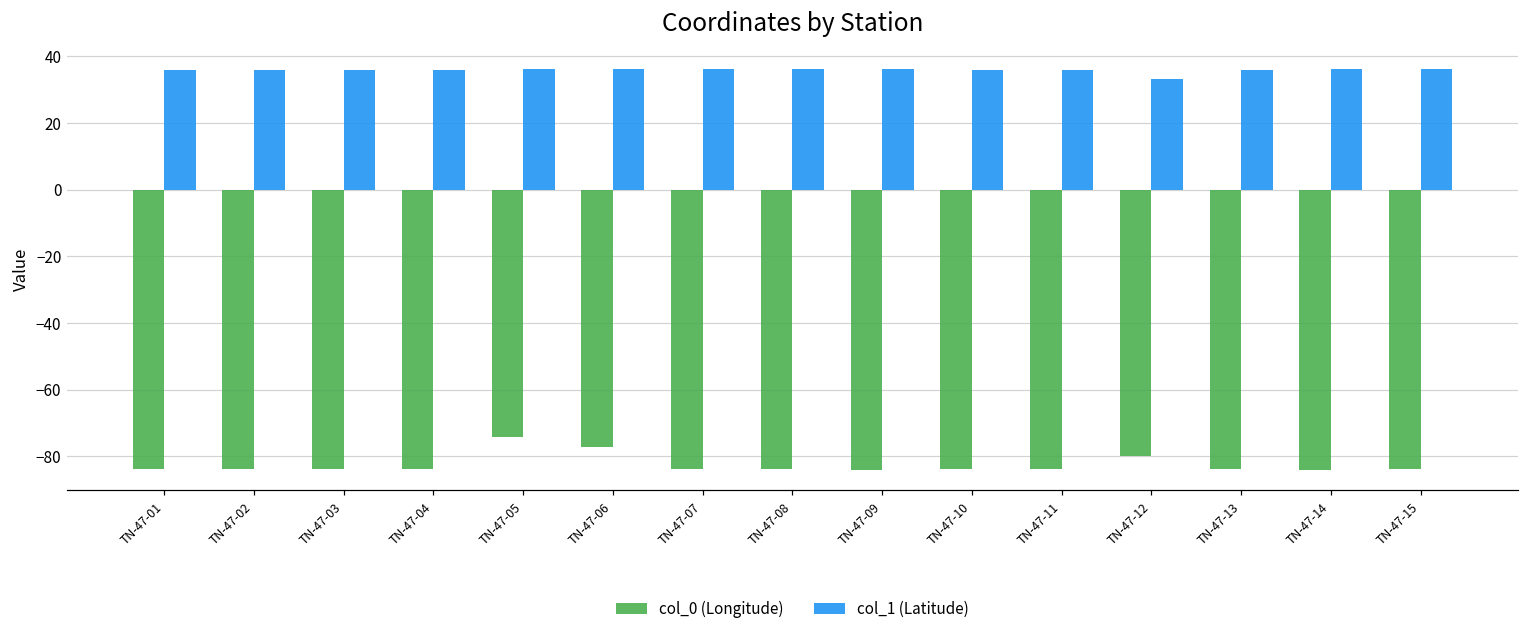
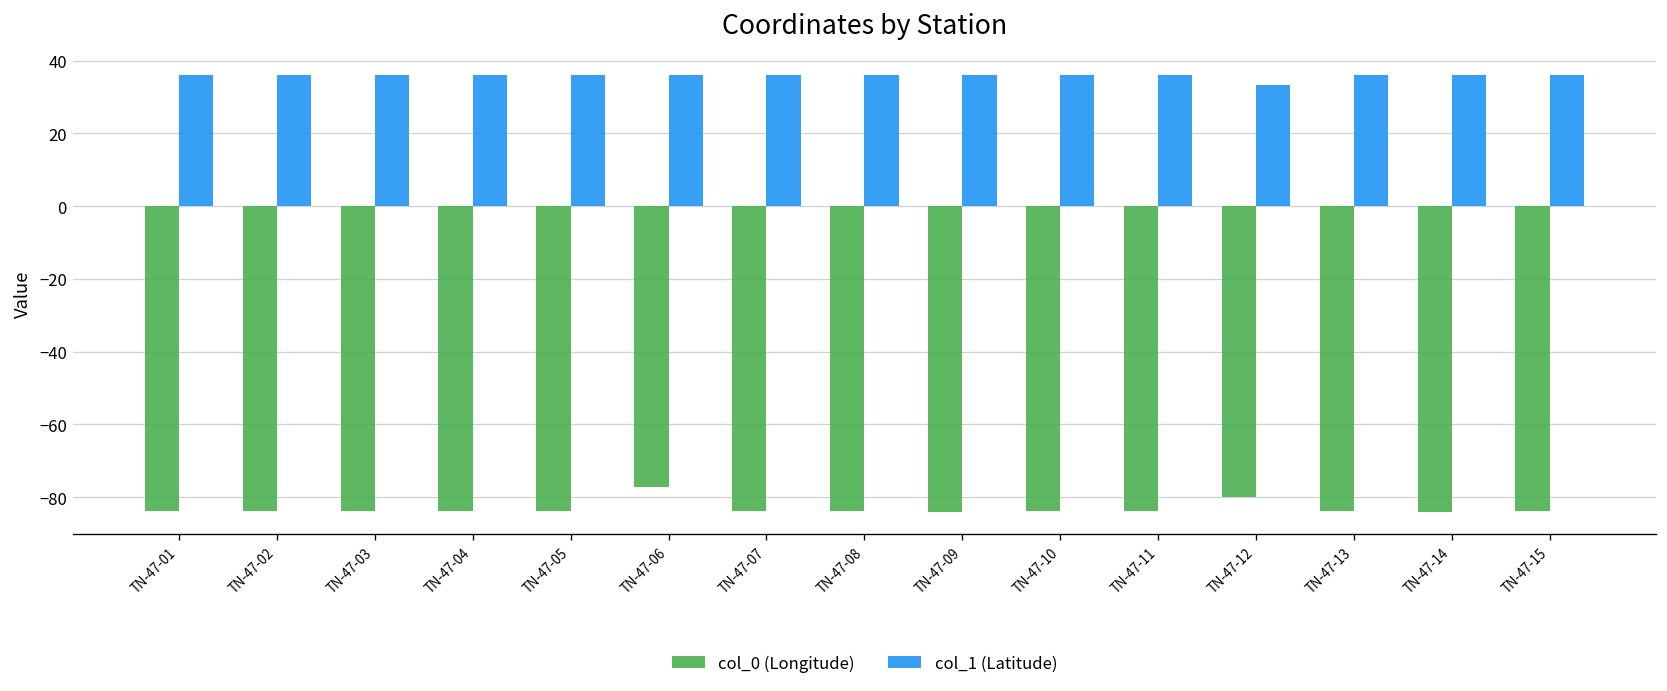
  {
    "col_0 (Longitude)": {
      "TN-47-01": -84,
      "TN-47-02": -84,
      "TN-47-03": -84,
      "TN-47-04": -84,
-     "TN-47-05": -74,
+     "TN-47-05": -84,
      "TN-47-06": -77,
      "TN-47-07": -84,
      "TN-47-08": -84,
      "TN-47-09": -84,
      "TN-47-10": -84,
      "TN-47-11": -84,
      "TN-47-12": -80,
      "TN-47-13": -84,
      "TN-47-14": -84,
      "TN-47-15": -84
    },
    "col_1 (Latitude)": {
      "TN-47-01": 36,
      "TN-47-02": 36,
      "TN-47-03": 36,
      "TN-47-04": 36,
      "TN-47-05": 36,
      "TN-47-06": 36,
      "TN-47-07": 36,
      "TN-47-08": 36,
      "TN-47-09": 36,
      "TN-47-10": 36,
      "TN-47-11": 36,
      "TN-47-12": 33,
      "TN-47-13": 36,
      "TN-47-14": 36,
      "TN-47-15": 36
    }
  }
